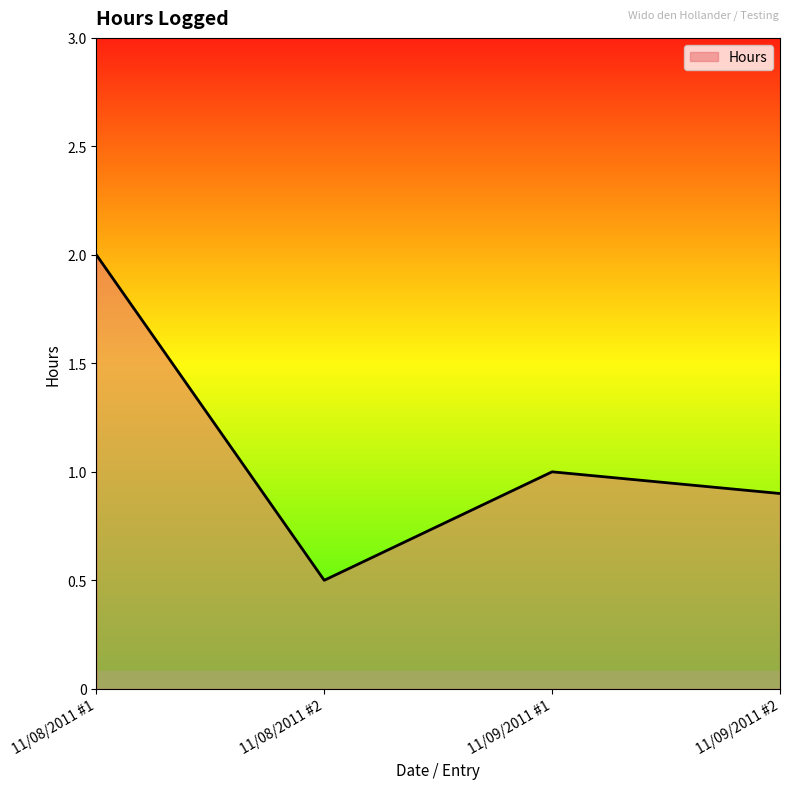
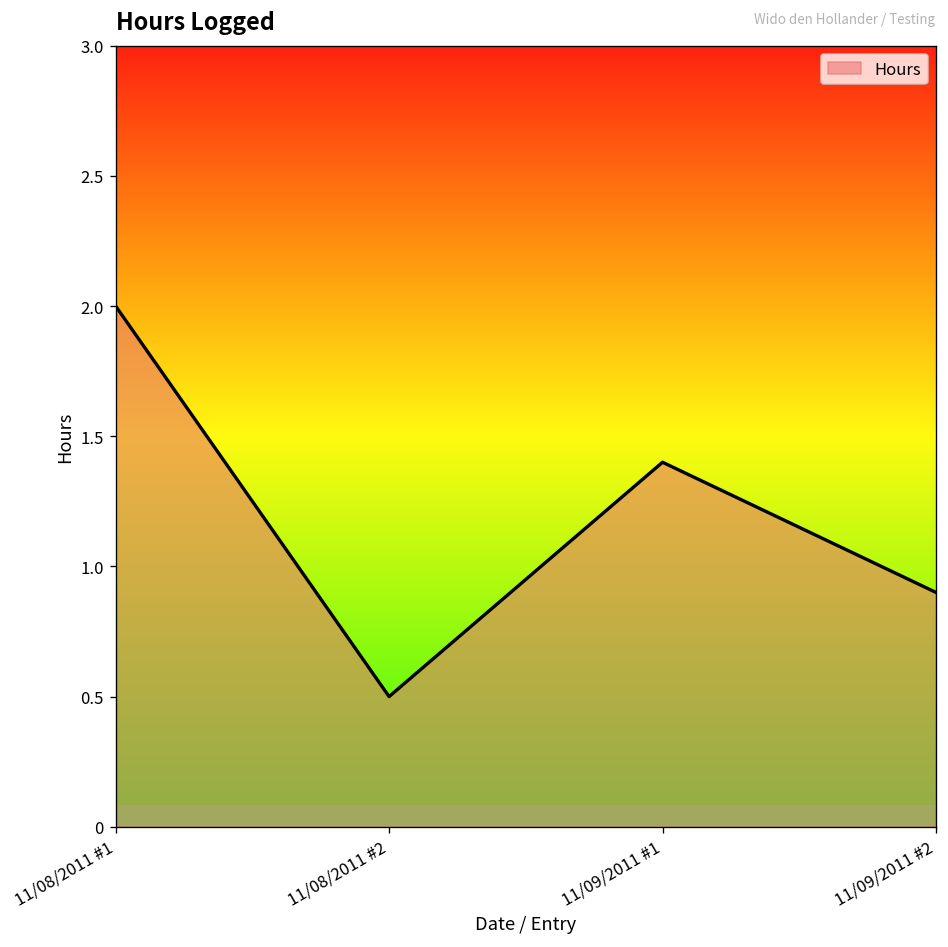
  {
    "11/08/2011 #1": 2.0,
    "11/08/2011 #2": 0.5,
-   "11/09/2011 #1": 1.0,
+   "11/09/2011 #1": 1.4,
    "11/09/2011 #2": 0.9
  }
